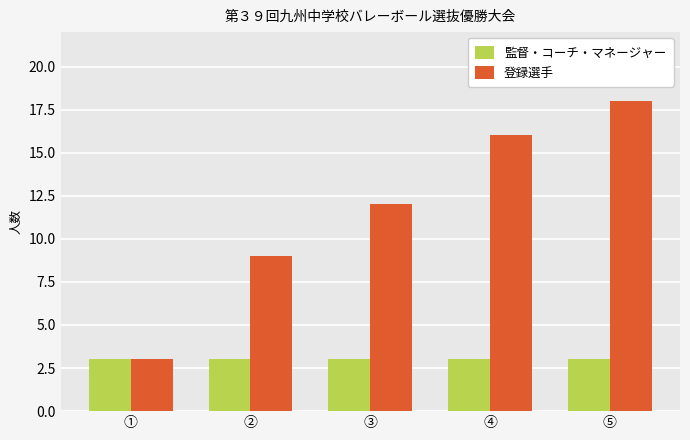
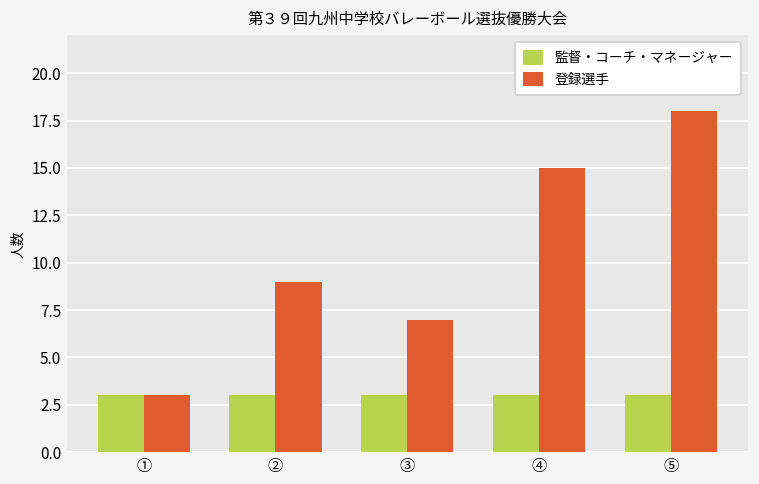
  {
    "監督・コーチ・マネージャー": {
      "①": 3,
      "②": 3,
      "③": 3,
      "④": 3,
      "⑤": 3
    },
    "登録選手": {
      "①": 3,
      "②": 9,
-     "③": 12,
-     "④": 16,
+     "③": 7,
+     "④": 15,
      "⑤": 18
    }
  }
